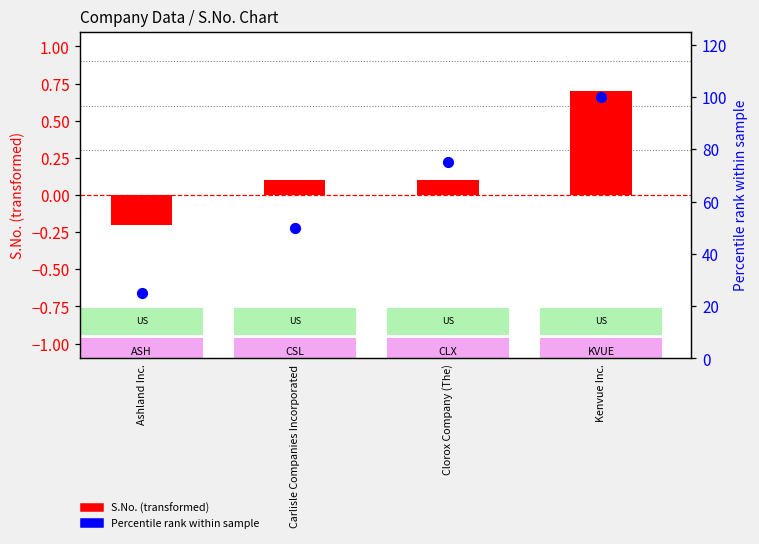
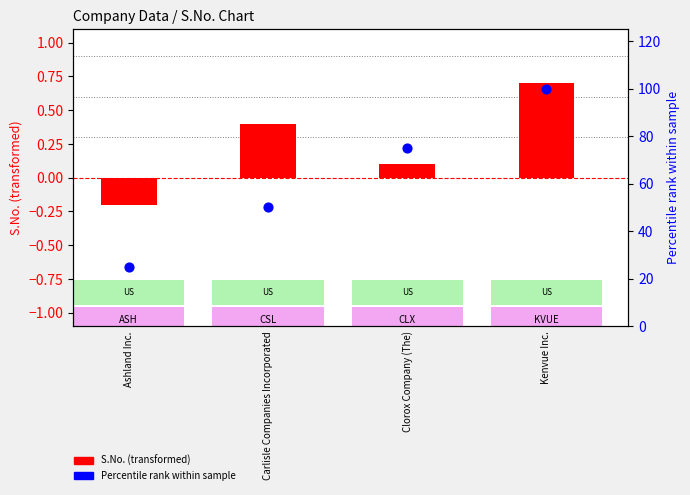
  {
    "S.No. (transformed)": {
      "Ashland Inc.": -0.20,
-     "Carlisle Companies Incorporated": 0.10,
+     "Carlisle Companies Incorporated": 0.40,
      "Clorox Company (The)": 0.10,
      "Kenvue Inc.": 0.70
    }
  }
